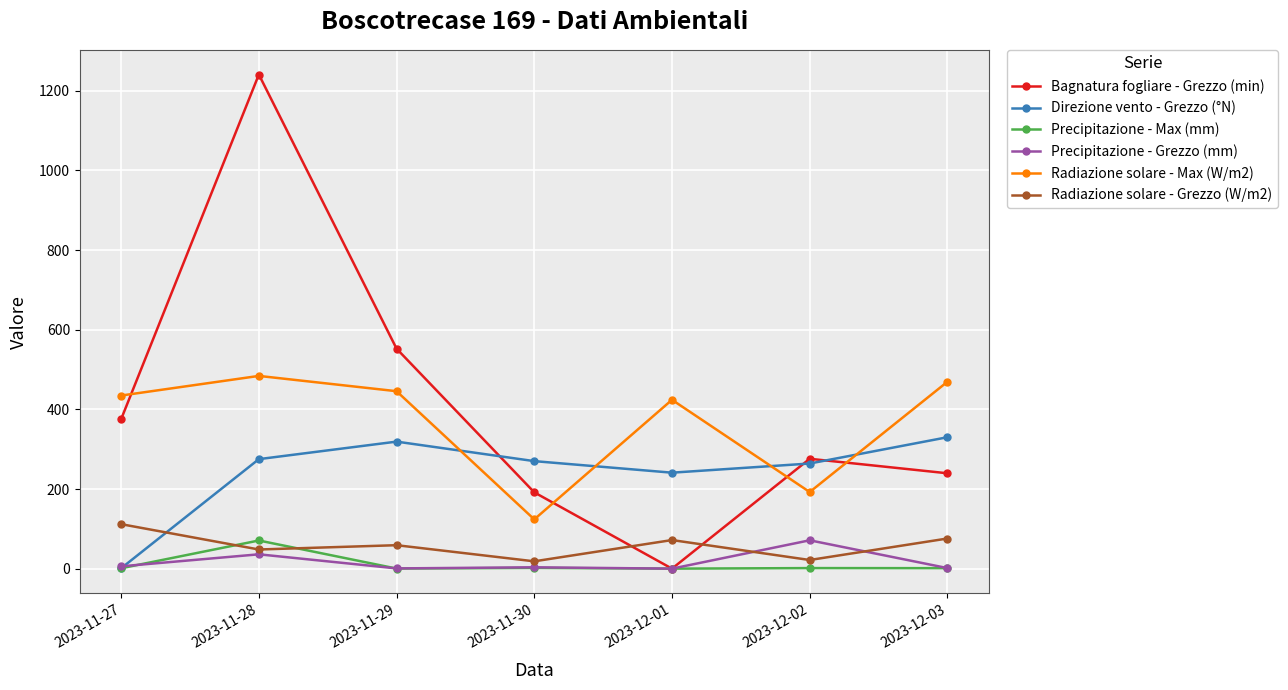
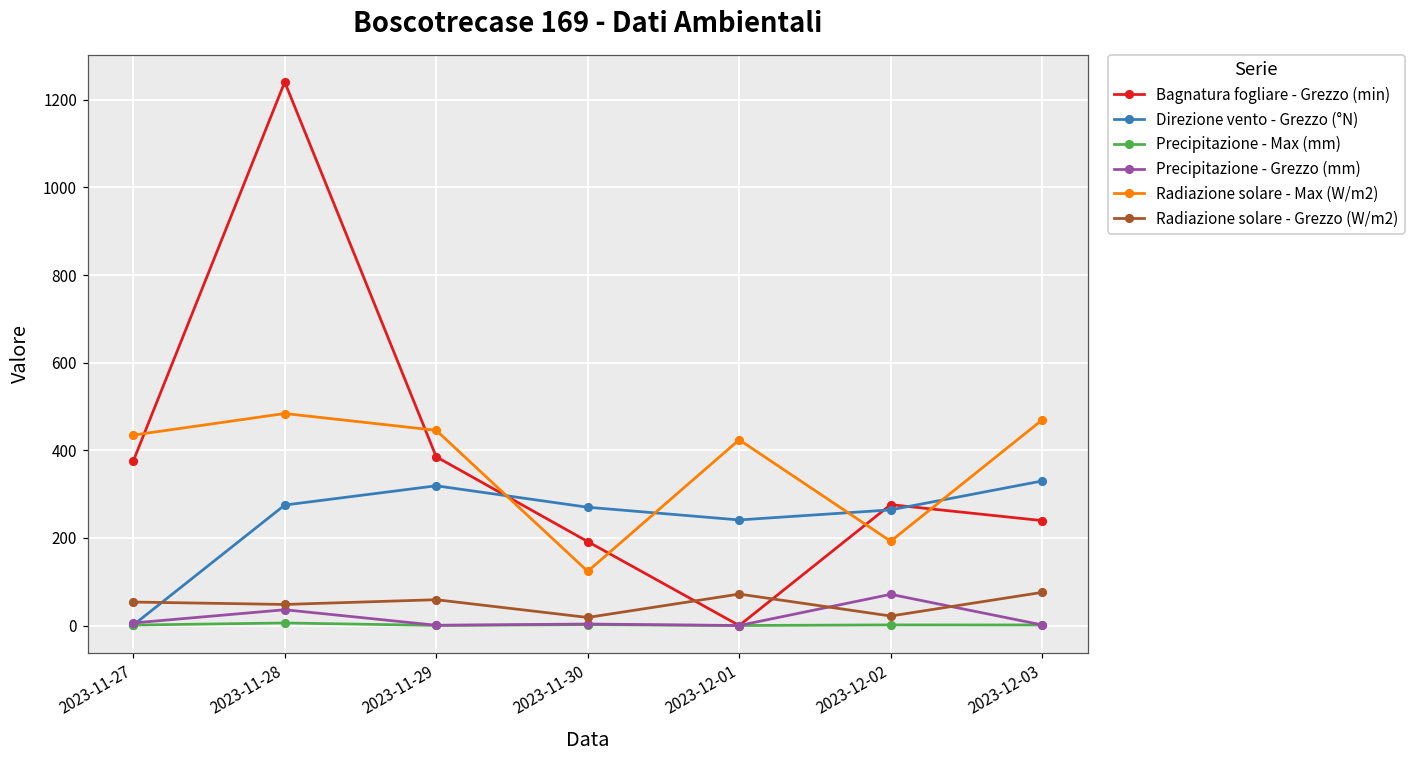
  {
    "Bagnatura fogliare - Grezzo (min)": {
      "2023-11-27": 380,
      "2023-11-28": 1240,
-     "2023-11-29": 550,
+     "2023-11-29": 390,
      "2023-11-30": 190,
      "2023-12-02": 280,
      "2023-12-03": 240
    },
    "Direzione vento - Grezzo (°N)": {
      "2023-11-28": 280,
      "2023-11-29": 320,
      "2023-11-30": 270,
      "2023-12-01": 240,
      "2023-12-02": 260,
      "2023-12-03": 330
    },
    "Precipitazione - Max (mm)": {
-     "2023-11-28": 70,
+     "2023-11-28": 10,
      "2023-12-02": 0
    },
    "Precipitazione - Grezzo (mm)": {
      "2023-11-28": 40,
      "2023-12-02": 70
    },
    "Radiazione solare - Max (W/m2)": {
      "2023-11-27": 430,
      "2023-11-28": 480,
      "2023-11-29": 450,
      "2023-11-30": 120,
      "2023-12-01": 420,
      "2023-12-02": 190,
      "2023-12-03": 470
    },
    "Radiazione solare - Grezzo (W/m2)": {
-     "2023-11-27": 110,
+     "2023-11-27": 50,
      "2023-11-28": 50,
      "2023-11-29": 60,
      "2023-11-30": 20,
      "2023-12-01": 70,
      "2023-12-02": 20,
      "2023-12-03": 80
    }
  }
